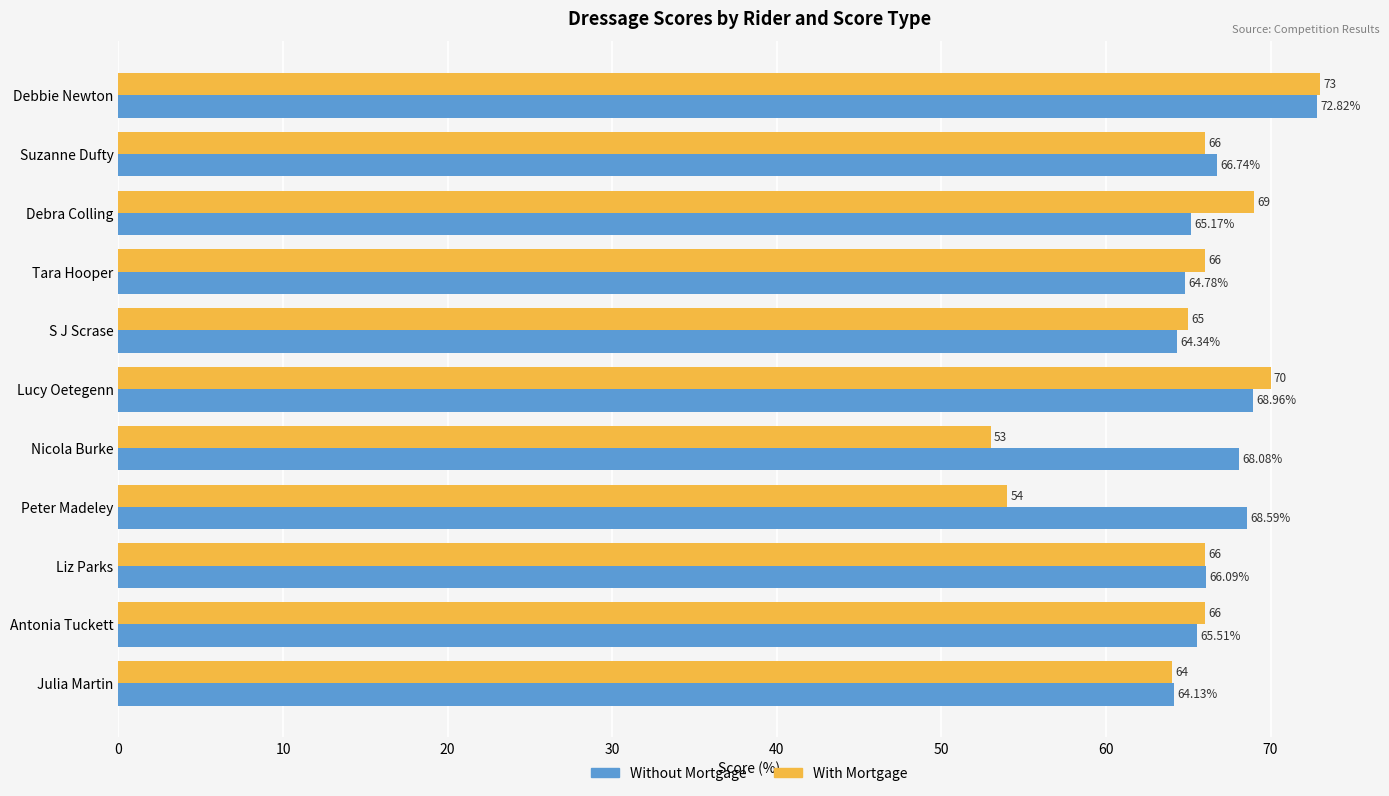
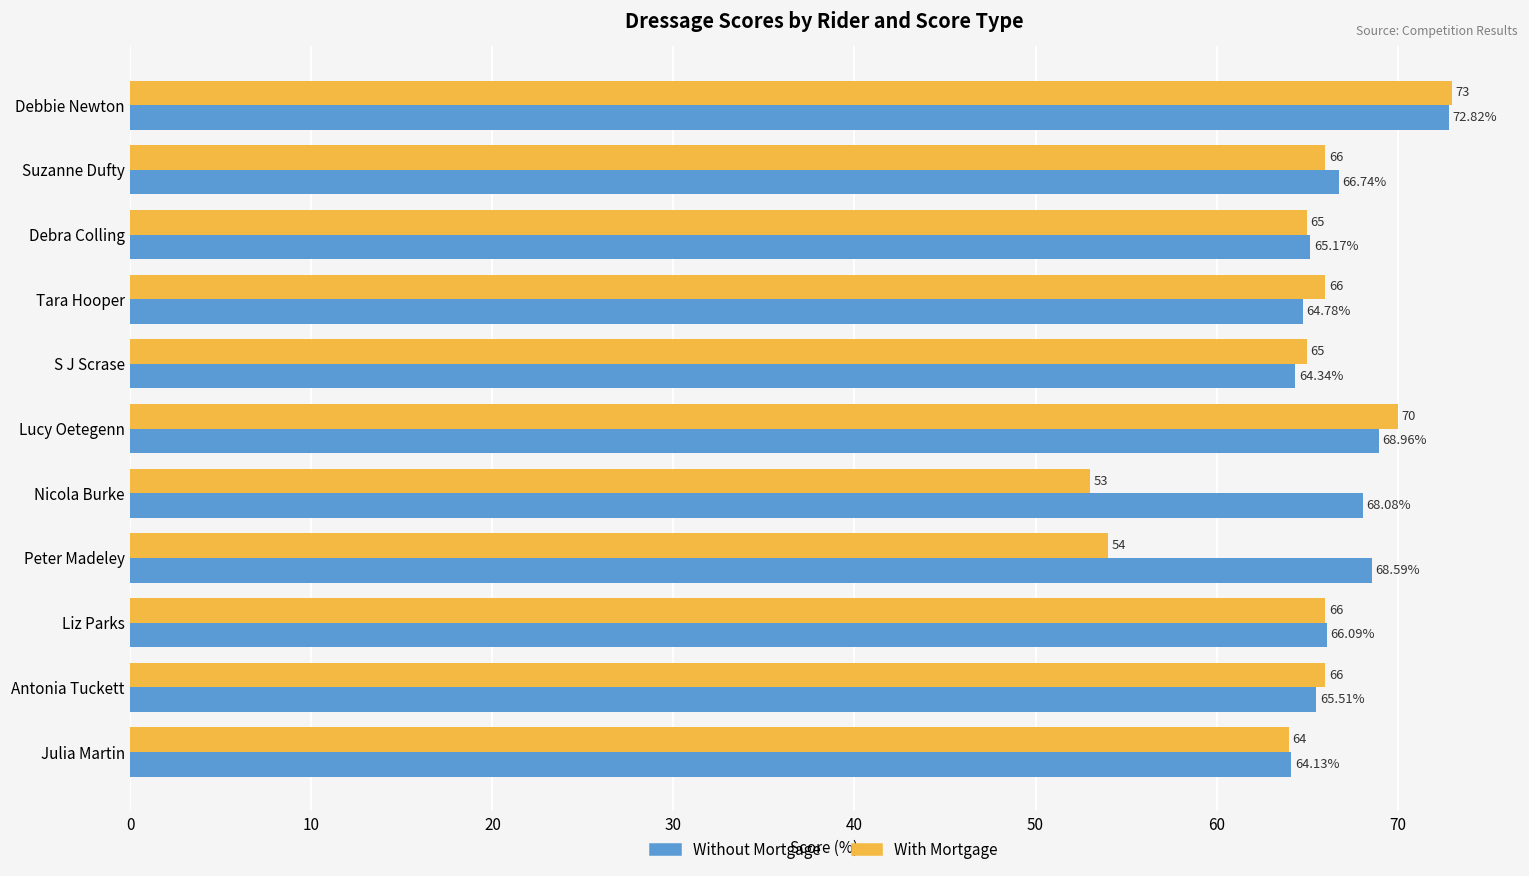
  {
    "Without Mortgage": {
      "Debbie Newton": "72.82%",
      "Suzanne Dufty": "66.74%",
      "Debra Colling": "65.17%",
      "Tara Hooper": "64.78%",
      "S J Scrase": "64.34%",
      "Lucy Oetegenn": "68.96%",
      "Nicola Burke": "68.08%",
      "Peter Madeley": "68.59%",
      "Liz Parks": "66.09%",
      "Antonia Tuckett": "65.51%",
      "Julia Martin": "64.13%"
    },
    "With Mortgage": {
      "Debbie Newton": "73",
      "Suzanne Dufty": "66",
-     "Debra Colling": "69",
+     "Debra Colling": "65",
      "Tara Hooper": "66",
      "S J Scrase": "65",
      "Lucy Oetegenn": "70",
      "Nicola Burke": "53",
      "Peter Madeley": "54",
      "Liz Parks": "66",
      "Antonia Tuckett": "66",
      "Julia Martin": "64"
    }
  }
